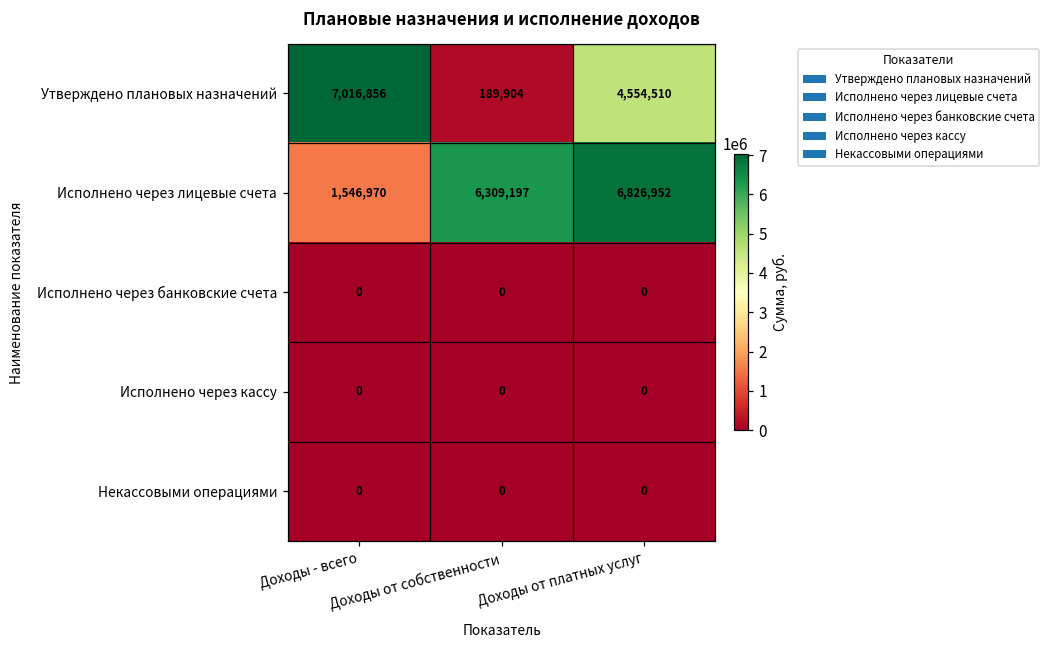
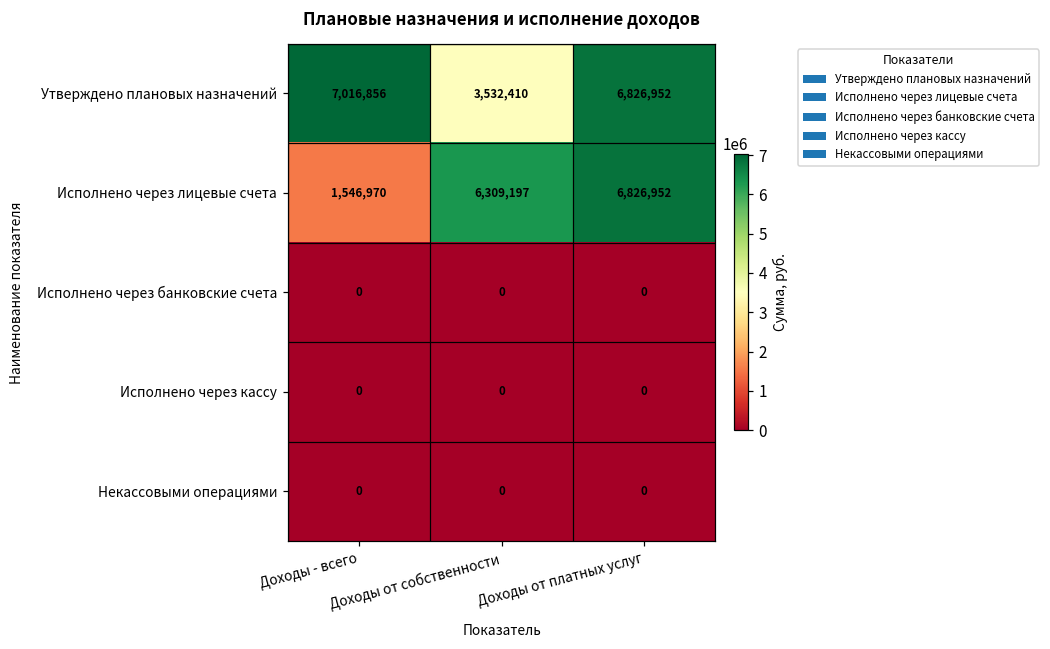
  {
    "Утверждено плановых назначений": {
      "Доходы - всего": "7,016,856",
-     "Доходы от собственности": "189,904",
-     "Доходы от платных услуг": "4,554,510"
+     "Доходы от собственности": "3,532,410",
+     "Доходы от платных услуг": "6,826,952"
    },
    "Исполнено через лицевые счета": {
      "Доходы - всего": "1,546,970",
      "Доходы от собственности": "6,309,197",
      "Доходы от платных услуг": "6,826,952"
    },
    "Исполнено через банковские счета": {
      "Доходы - всего": "0",
      "Доходы от собственности": "0",
      "Доходы от платных услуг": "0"
    },
    "Исполнено через кассу": {
      "Доходы - всего": "0",
      "Доходы от собственности": "0",
      "Доходы от платных услуг": "0"
    },
    "Некассовыми операциями": {
      "Доходы - всего": "0",
      "Доходы от собственности": "0",
      "Доходы от платных услуг": "0"
    }
  }
